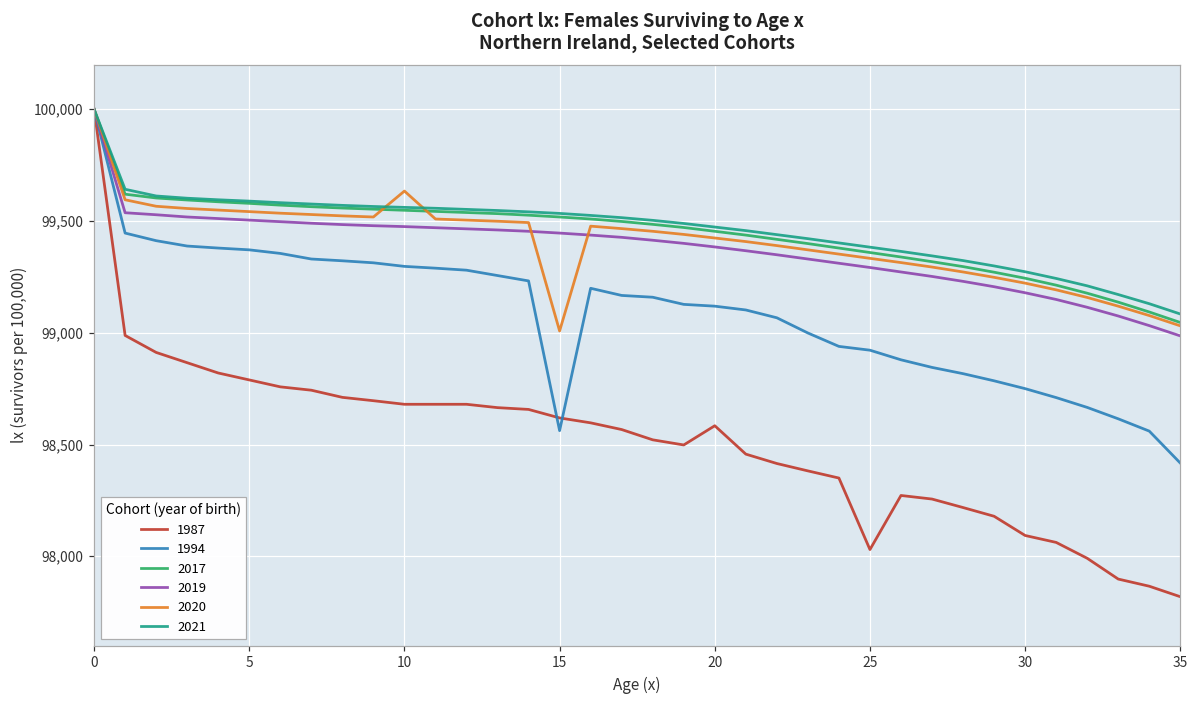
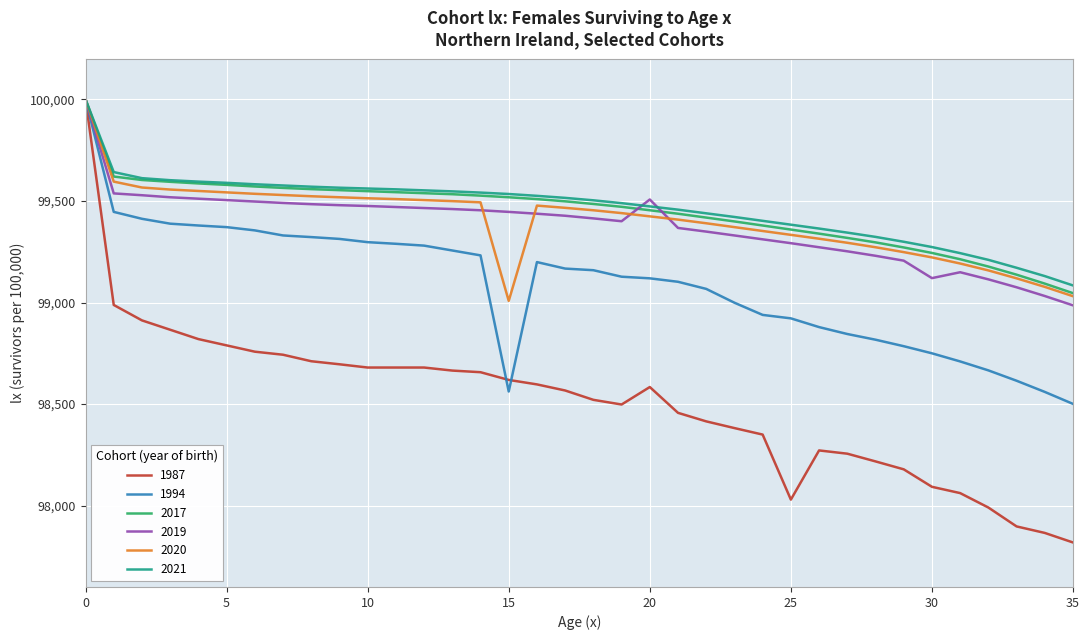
  {
    "1987": {
      "5": "98,790",
      "10": "98,680",
      "15": "98,620",
      "20": "98,580",
      "25": "98,030",
      "30": "98,090",
      "35": "97,820"
    },
    "1994": {
      "5": "99,370",
      "10": "99,300",
      "15": "98,560",
      "20": "99,120",
      "25": "98,920",
      "30": "98,750",
-     "35": "98,420"
+     "35": "98,500"
    },
    "2019": {
      "5": "99,500",
      "10": "99,480",
      "15": "99,450",
-     "20": "99,380",
+     "20": "99,510",
      "25": "99,290",
-     "30": "99,180",
+     "30": "99,120",
      "35": "98,990"
    },
    "2020": {
      "5": "99,540",
-     "10": "99,630",
+     "10": "99,510",
      "15": "99,010",
      "20": "99,420",
      "25": "99,330",
      "30": "99,220",
      "35": "99,030"
    }
  }
